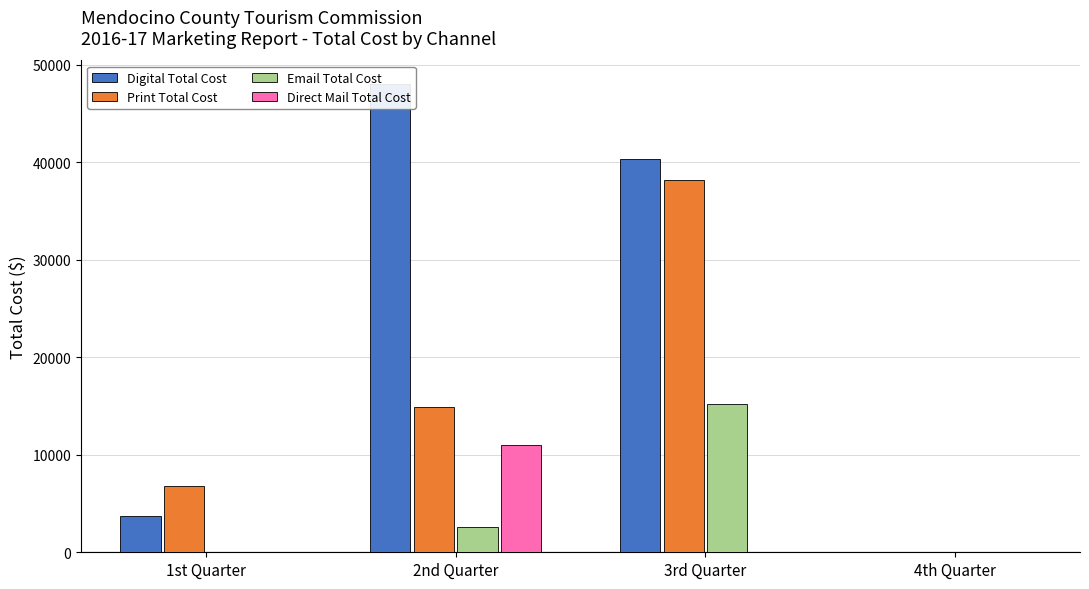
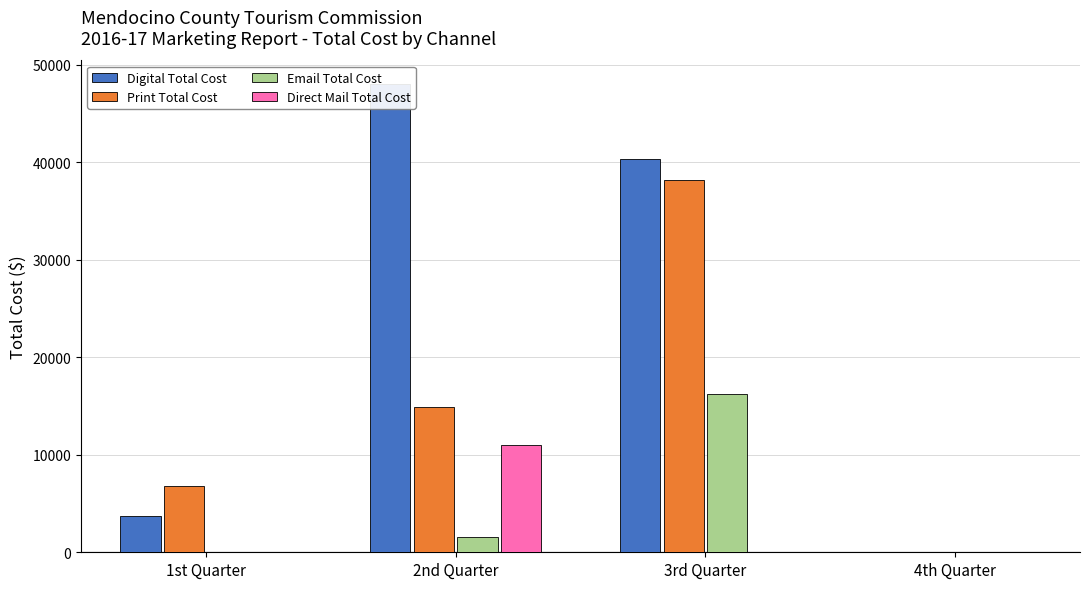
  {
    "Digital Total Cost": {
      "1st Quarter": 4000,
      "3rd Quarter": 40000,
      "4th Quarter": 0
    },
    "Print Total Cost": {
      "1st Quarter": 7000,
      "2nd Quarter": 15000,
      "3rd Quarter": 38000,
      "4th Quarter": 0
    },
    "Email Total Cost": {
      "1st Quarter": 0,
-     "2nd Quarter": 3000,
-     "3rd Quarter": 15000,
+     "2nd Quarter": 2000,
+     "3rd Quarter": 16000,
      "4th Quarter": 0
    },
    "Direct Mail Total Cost": {
      "1st Quarter": 0,
      "2nd Quarter": 11000,
      "3rd Quarter": 0,
      "4th Quarter": 0
    }
  }
